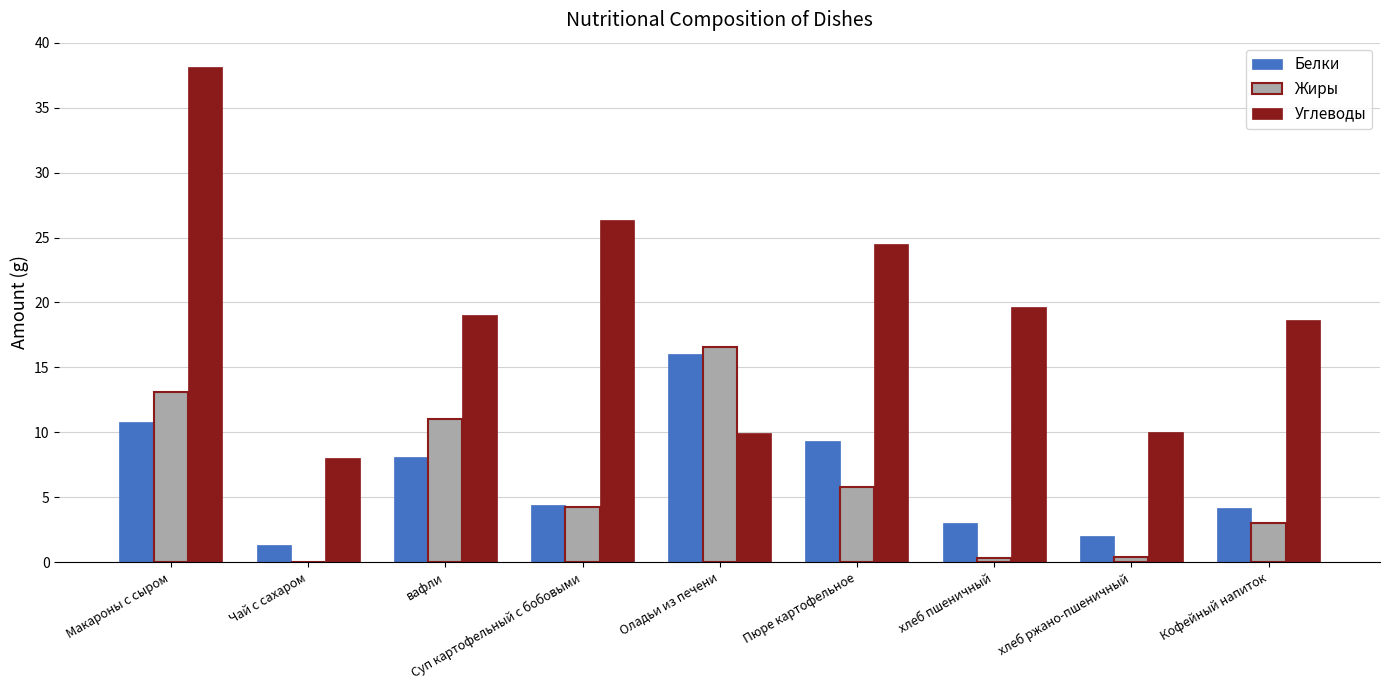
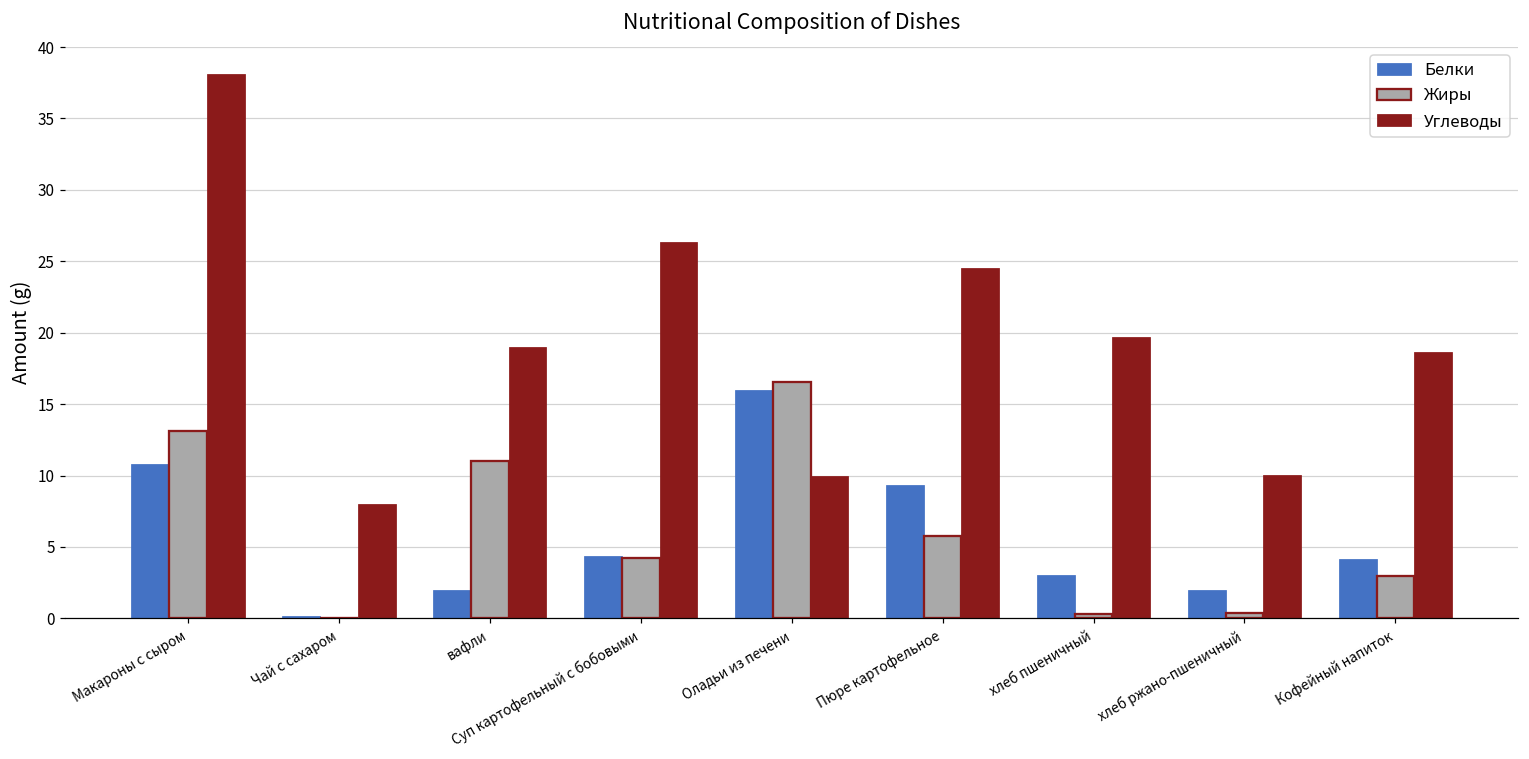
  {
    "Белки": {
      "Макароны с сыром": 10.8,
-     "Чай с сахаром": 1.3,
-     "вафли": 8.1,
+     "Чай с сахаром": 0.2,
+     "вафли": 2.0,
      "Суп картофельный с бобовыми": 4.4,
      "Оладьи из печени": 16.0,
      "Пюре картофельное": 9.4,
      "хлеб пшеничный": 3.0,
      "хлеб ржано-пшеничный": 2.0,
      "Кофейный напиток": 4.1
    },
    "Жиры": {
      "Макароны с сыром": 13.1,
      "Чай с сахаром": 0.0,
      "вафли": 11.0,
      "Суп картофельный с бобовыми": 4.2,
      "Оладьи из печени": 16.6,
      "Пюре картофельное": 5.8,
      "хлеб пшеничный": 0.3,
      "хлеб ржано-пшеничный": 0.4,
      "Кофейный напиток": 3.0
    },
    "Углеводы": {
      "Макароны с сыром": 38.1,
      "Чай с сахаром": 8.0,
      "вафли": 19.0,
      "Суп картофельный с бобовыми": 26.4,
      "Оладьи из печени": 10.0,
      "Пюре картофельное": 24.5,
      "хлеб пшеничный": 19.7,
      "хлеб ржано-пшеничный": 10.0,
      "Кофейный напиток": 18.7
    }
  }
